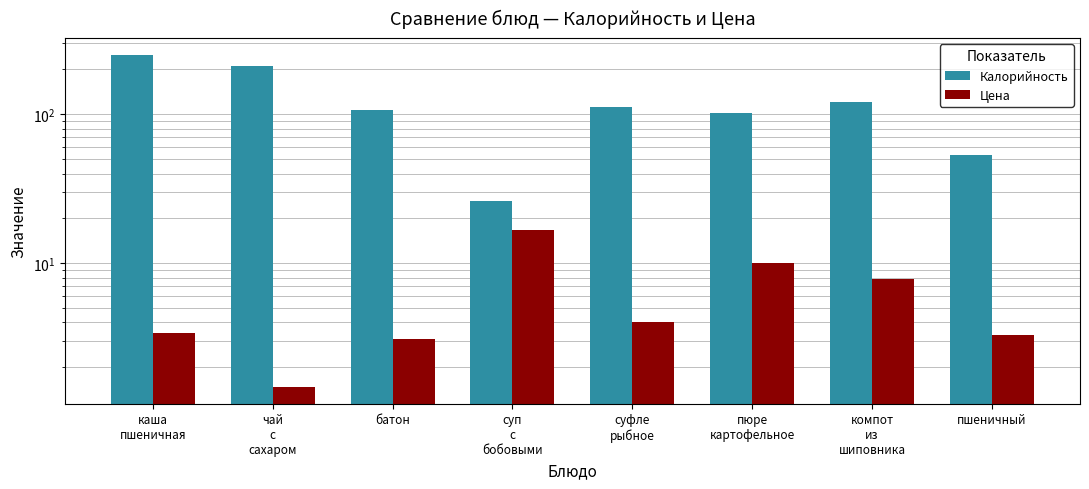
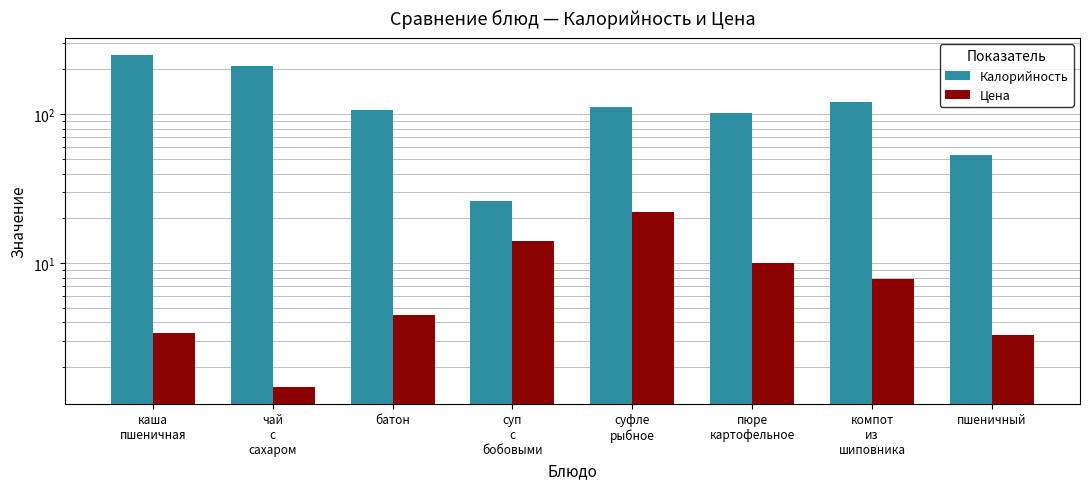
  {
    "Калорийность": {
      "каша пшеничная": 250,
      "чай с сахаром": 210,
      "батон": 110,
      "суп с бобовыми": 26,
      "суфле рыбное": 110,
      "пюре картофельное": 100,
      "компот из шиповника": 120,
      "пшеничный": 53
    },
    "Цена": {
      "каша пшеничная": 3.4,
      "чай с сахаром": 1.5,
-     "батон": 3.1,
-     "суп с бобовыми": 17,
-     "суфле рыбное": 4.0,
+     "батон": 4.5,
+     "суп с бобовыми": 14,
+     "суфле рыбное": 22,
      "пюре картофельное": 10,
      "компот из шиповника": 8,
      "пшеничный": 3.3
    }
  }
